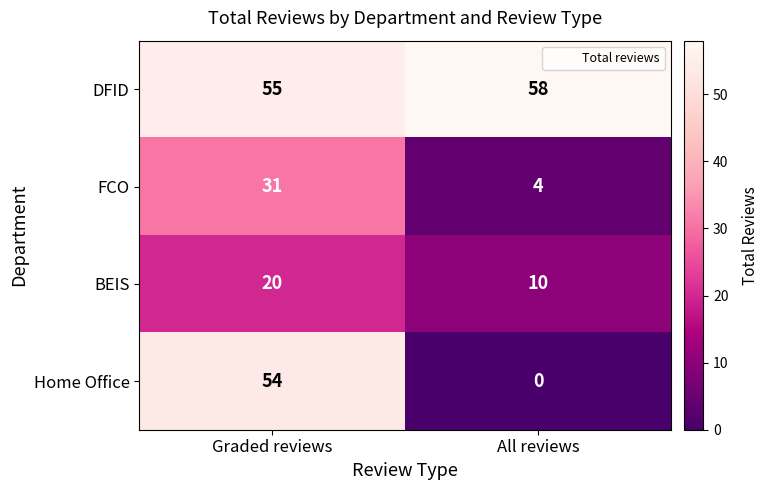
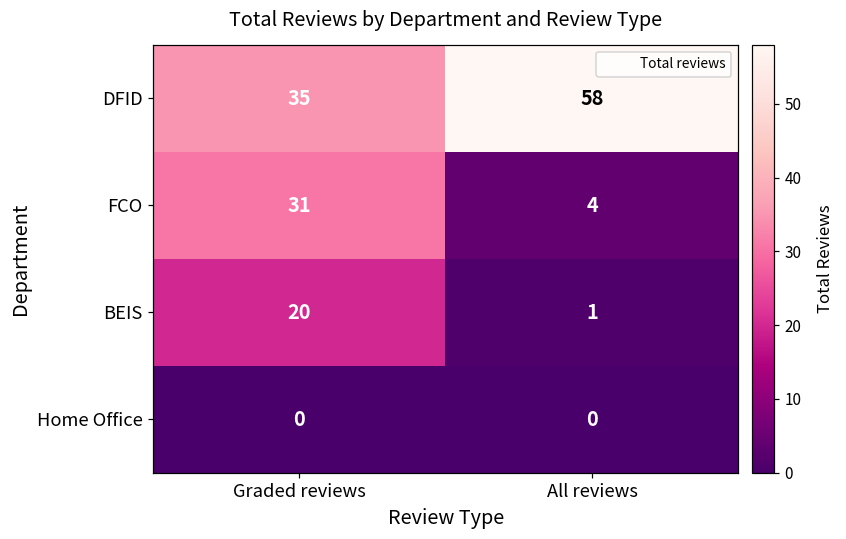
  {
    "DFID": {
-     "Graded reviews": 55,
+     "Graded reviews": 35,
      "All reviews": 58
    },
    "FCO": {
      "Graded reviews": 31,
      "All reviews": 4
    },
    "BEIS": {
      "Graded reviews": 20,
-     "All reviews": 10
+     "All reviews": 1
    },
    "Home Office": {
-     "Graded reviews": 54,
+     "Graded reviews": 0,
      "All reviews": 0
    }
  }
